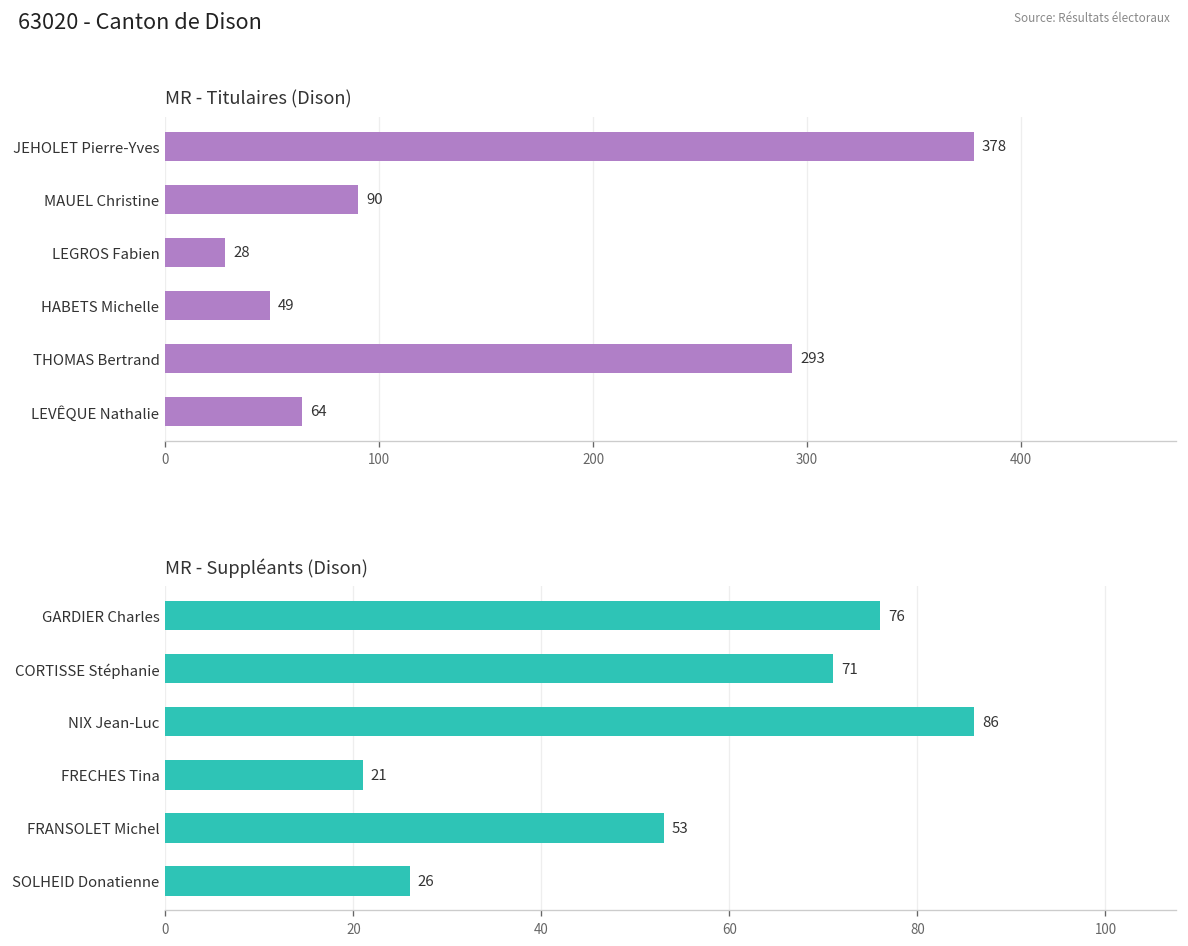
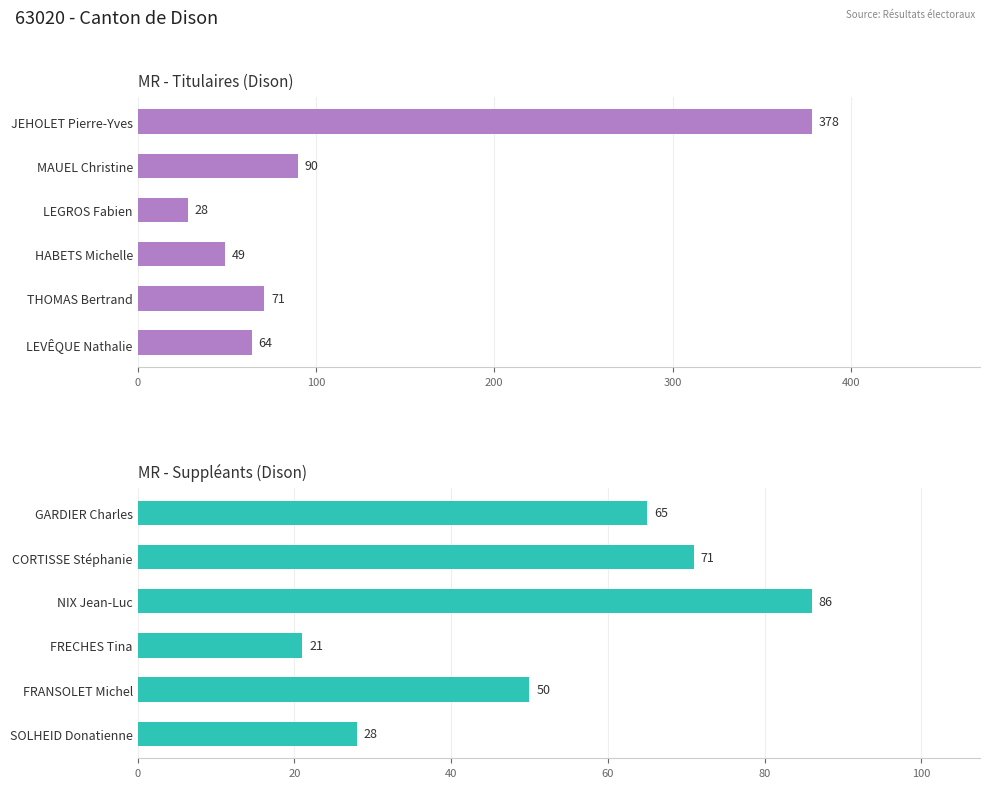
  {
    "MR - Titulaires (Dison)": {
      "JEHOLET Pierre-Yves": 378,
      "MAUEL Christine": 90,
      "LEGROS Fabien": 28,
      "HABETS Michelle": 49,
-     "THOMAS Bertrand": 293,
+     "THOMAS Bertrand": 71,
      "LEVÊQUE Nathalie": 64
    },
    "MR - Suppléants (Dison)": {
-     "GARDIER Charles": 76,
+     "GARDIER Charles": 65,
      "CORTISSE Stéphanie": 71,
      "NIX Jean-Luc": 86,
      "FRECHES Tina": 21,
-     "FRANSOLET Michel": 53,
-     "SOLHEID Donatienne": 26
+     "FRANSOLET Michel": 50,
+     "SOLHEID Donatienne": 28
    }
  }
